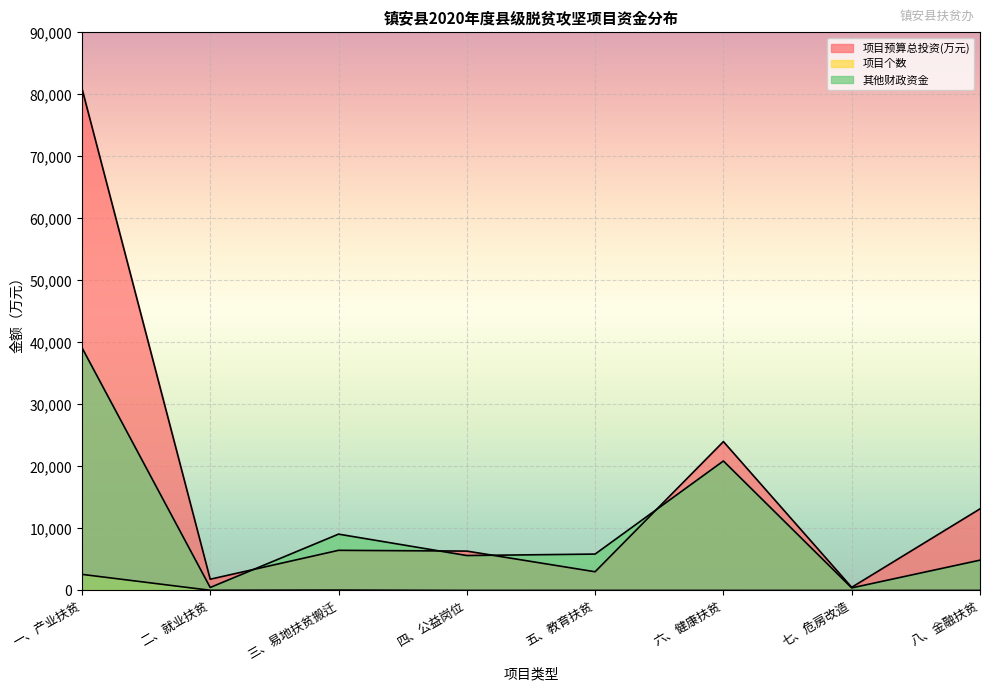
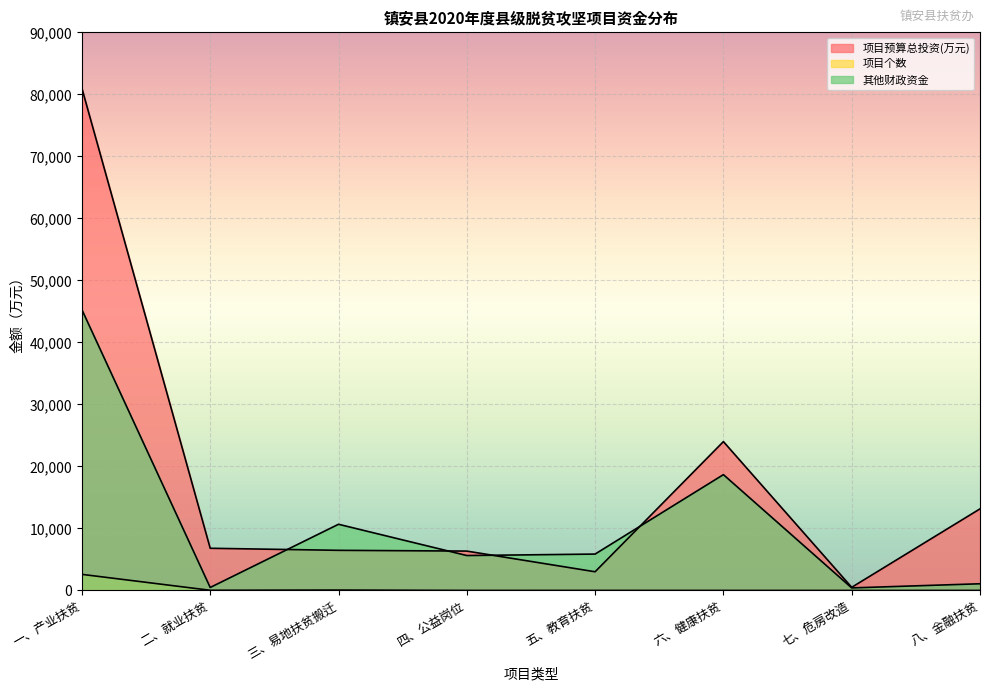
  {
    "项目预算总投资(万元)": {
      "一、产业扶贫": "81,000",
-     "二、就业扶贫": "2,000",
+     "二、就业扶贫": "7,000",
      "三、易地扶贫搬迁": "6,000",
      "四、公益岗位": "6,000",
      "五、教育扶贫": "3,000",
      "六、健康扶贫": "24,000",
      "八、金融扶贫": "13,000"
    },
    "项目个数": {
      "一、产业扶贫": "3,000",
      "二、就业扶贫": "0",
      "三、易地扶贫搬迁": "0",
      "四、公益岗位": "0",
      "五、教育扶贫": "0",
      "六、健康扶贫": "0",
      "七、危房改造": "0",
      "八、金融扶贫": "0"
    },
    "其他财政资金": {
-     "一、产业扶贫": "39,000",
+     "一、产业扶贫": "45,000",
      "二、就业扶贫": "0",
-     "三、易地扶贫搬迁": "9,000",
+     "三、易地扶贫搬迁": "11,000",
      "四、公益岗位": "6,000",
      "五、教育扶贫": "6,000",
-     "六、健康扶贫": "21,000",
-     "八、金融扶贫": "5,000"
+     "六、健康扶贫": "19,000",
+     "八、金融扶贫": "1,000"
    }
  }
